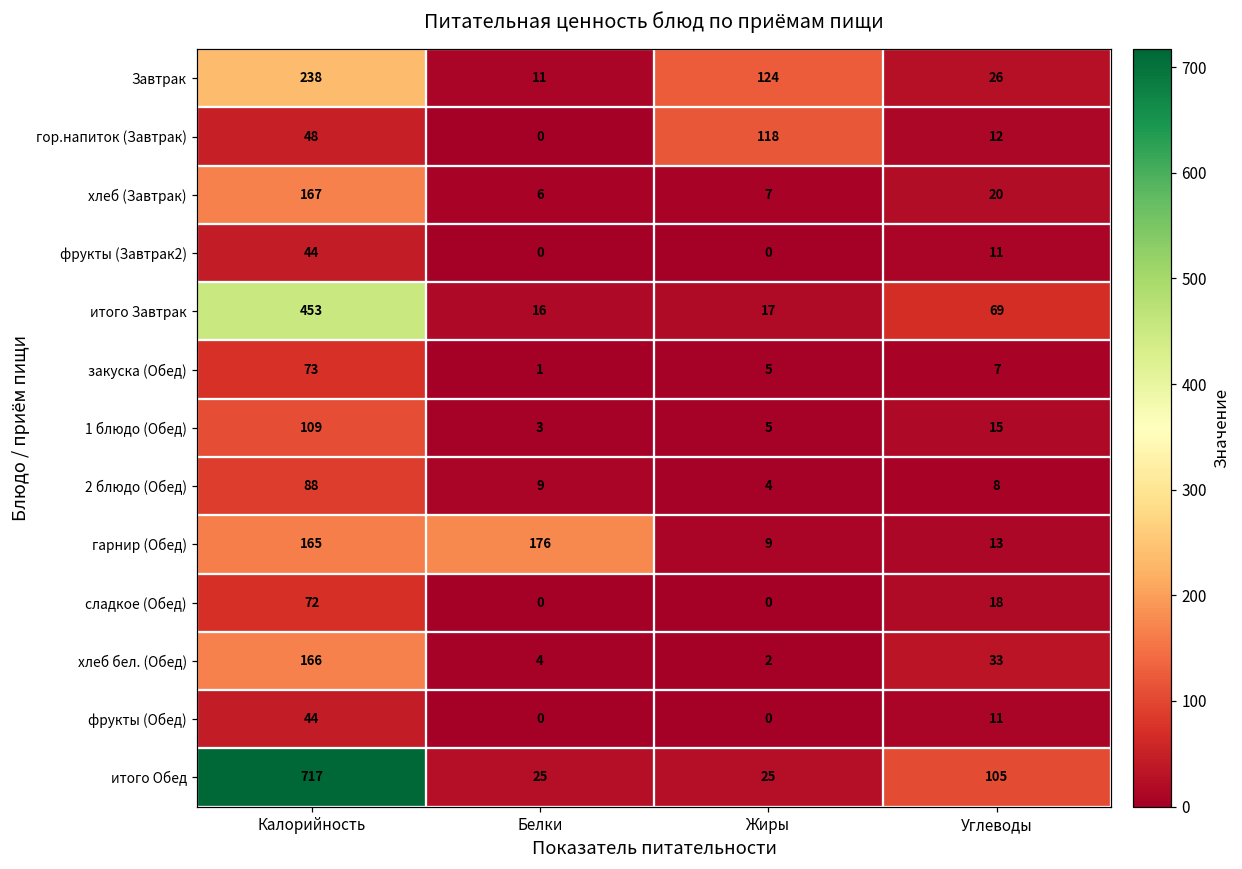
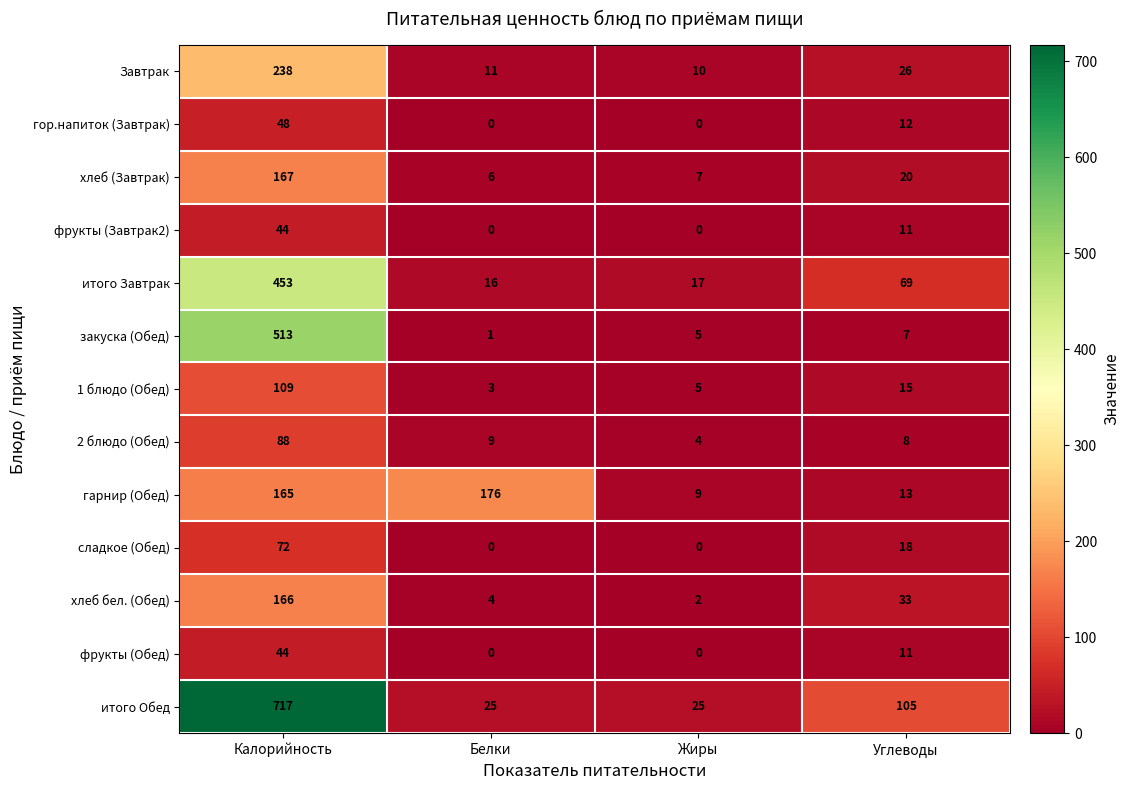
  {
    "Завтрак": {
      "Калорийность": 238,
      "Белки": 11,
-     "Жиры": 124,
+     "Жиры": 10,
      "Углеводы": 26
    },
    "гор.напиток (Завтрак)": {
      "Калорийность": 48,
      "Белки": 0,
-     "Жиры": 118,
+     "Жиры": 0,
      "Углеводы": 12
    },
    "хлеб (Завтрак)": {
      "Калорийность": 167,
      "Белки": 6,
      "Жиры": 7,
      "Углеводы": 20
    },
    "фрукты (Завтрак2)": {
      "Калорийность": 44,
      "Белки": 0,
      "Жиры": 0,
      "Углеводы": 11
    },
    "итого Завтрак": {
      "Калорийность": 453,
      "Белки": 16,
      "Жиры": 17,
      "Углеводы": 69
    },
    "закуска (Обед)": {
-     "Калорийность": 73,
+     "Калорийность": 513,
      "Белки": 1,
      "Жиры": 5,
      "Углеводы": 7
    },
    "1 блюдо (Обед)": {
      "Калорийность": 109,
      "Белки": 3,
      "Жиры": 5,
      "Углеводы": 15
    },
    "2 блюдо (Обед)": {
      "Калорийность": 88,
      "Белки": 9,
      "Жиры": 4,
      "Углеводы": 8
    },
    "гарнир (Обед)": {
      "Калорийность": 165,
      "Белки": 176,
      "Жиры": 9,
      "Углеводы": 13
    },
    "сладкое (Обед)": {
      "Калорийность": 72,
      "Белки": 0,
      "Жиры": 0,
      "Углеводы": 18
    },
    "хлеб бел. (Обед)": {
      "Калорийность": 166,
      "Белки": 4,
      "Жиры": 2,
      "Углеводы": 33
    },
    "фрукты (Обед)": {
      "Калорийность": 44,
      "Белки": 0,
      "Жиры": 0,
      "Углеводы": 11
    },
    "итого Обед": {
      "Калорийность": 717,
      "Белки": 25,
      "Жиры": 25,
      "Углеводы": 105
    }
  }
